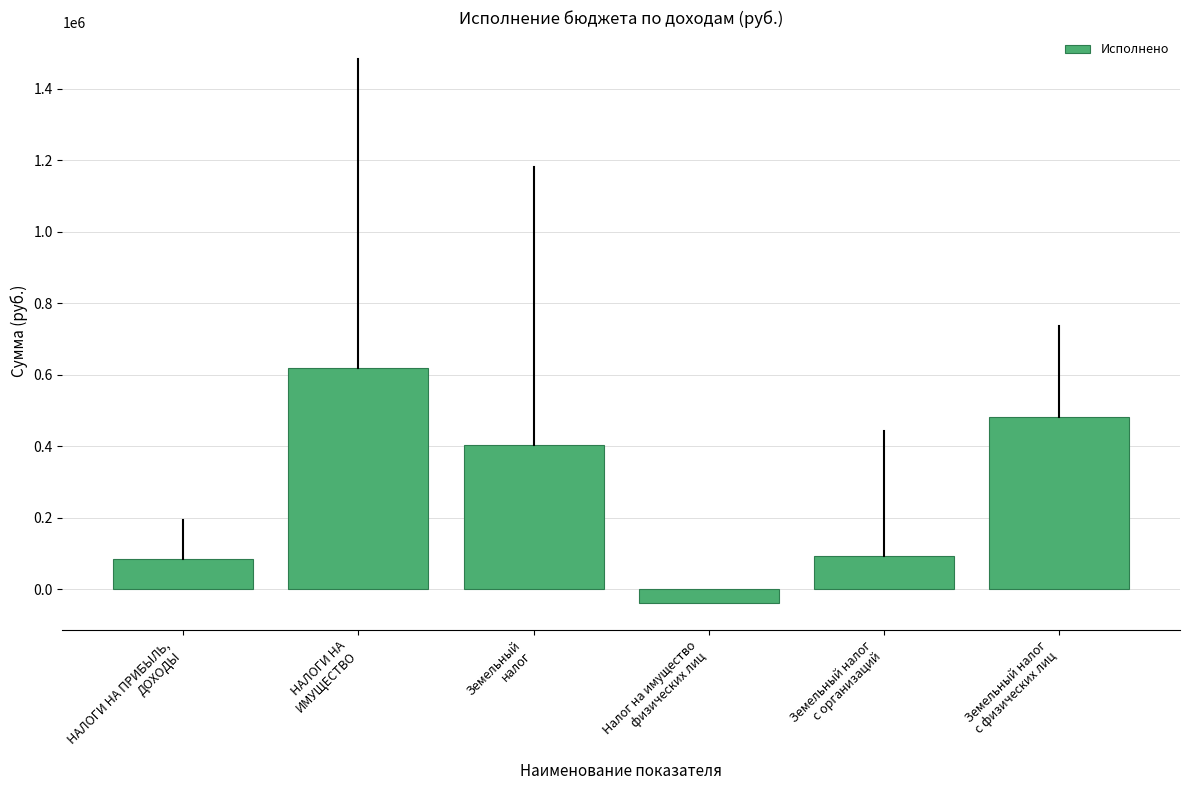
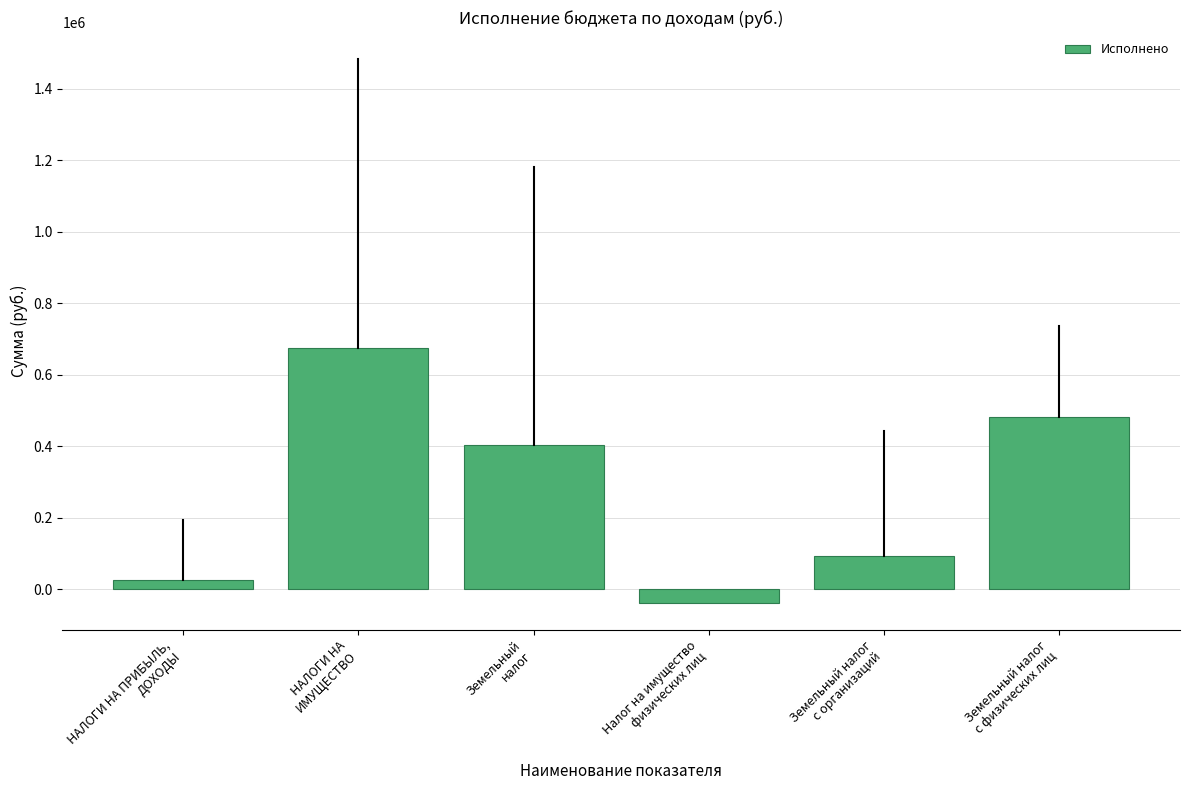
  {
    "Исполнено": {
-     "НАЛОГИ НА ПРИБЫЛЬ, ДОХОДЫ": 90000,
-     "НАЛОГИ НА ИМУЩЕСТВО": 620000,
+     "НАЛОГИ НА ПРИБЫЛЬ, ДОХОДЫ": 30000,
+     "НАЛОГИ НА ИМУЩЕСТВО": 670000,
      "Земельный налог": 400000,
      "Налог на имущество физических лиц": -40000,
      "Земельный налог с организаций": 90000,
      "Земельный налог с физических лиц": 480000
    }
  }
